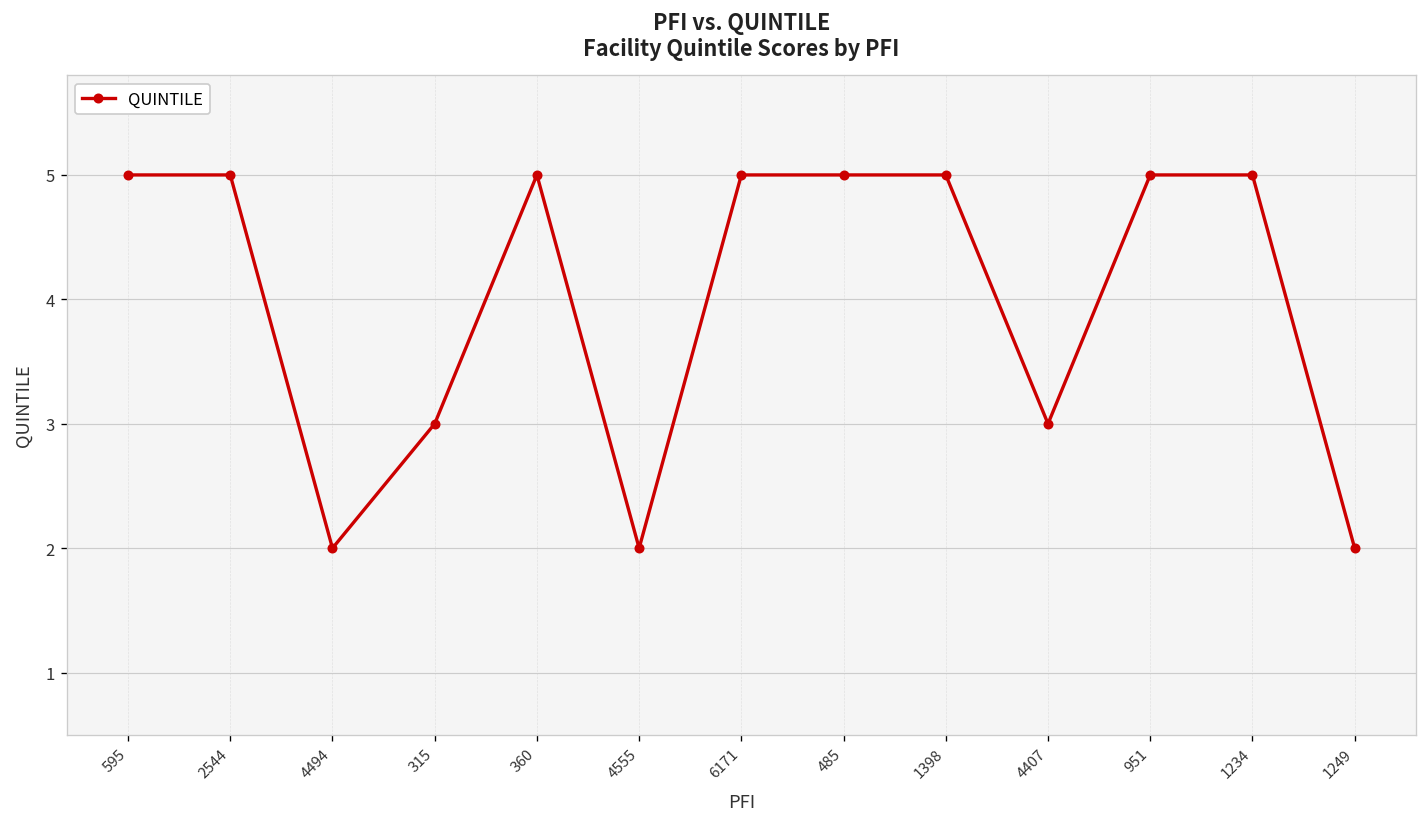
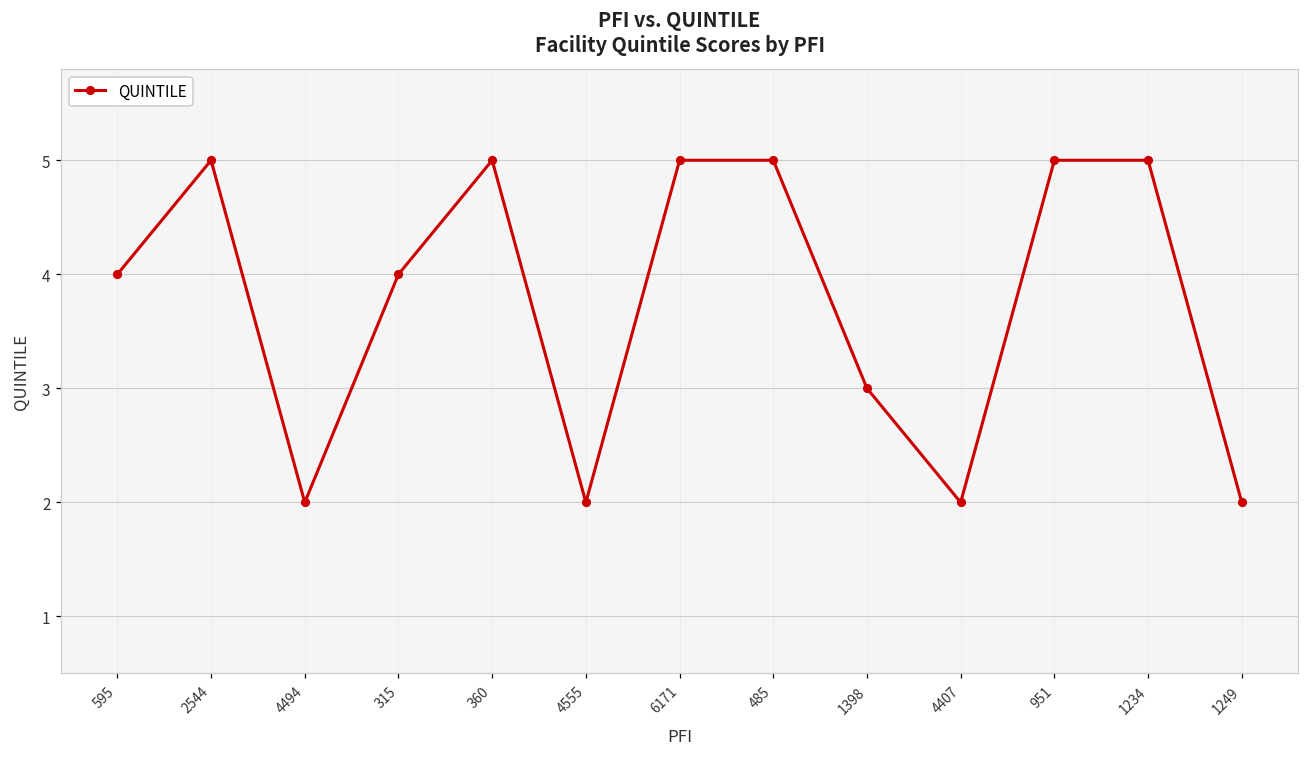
  {
-   "595": 5,
+   "595": 4,
    "2544": 5,
    "4494": 2,
-   "315": 3,
+   "315": 4,
    "360": 5,
    "4555": 2,
    "6171": 5,
    "485": 5,
-   "1398": 5,
-   "4407": 3,
+   "1398": 3,
+   "4407": 2,
    "951": 5,
    "1234": 5,
    "1249": 2
  }
